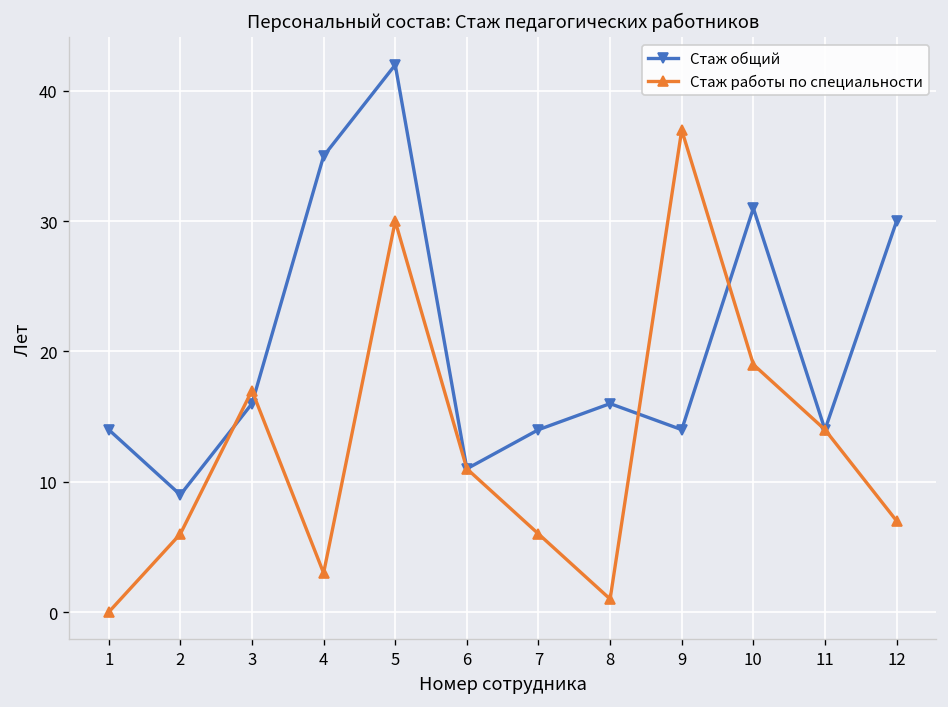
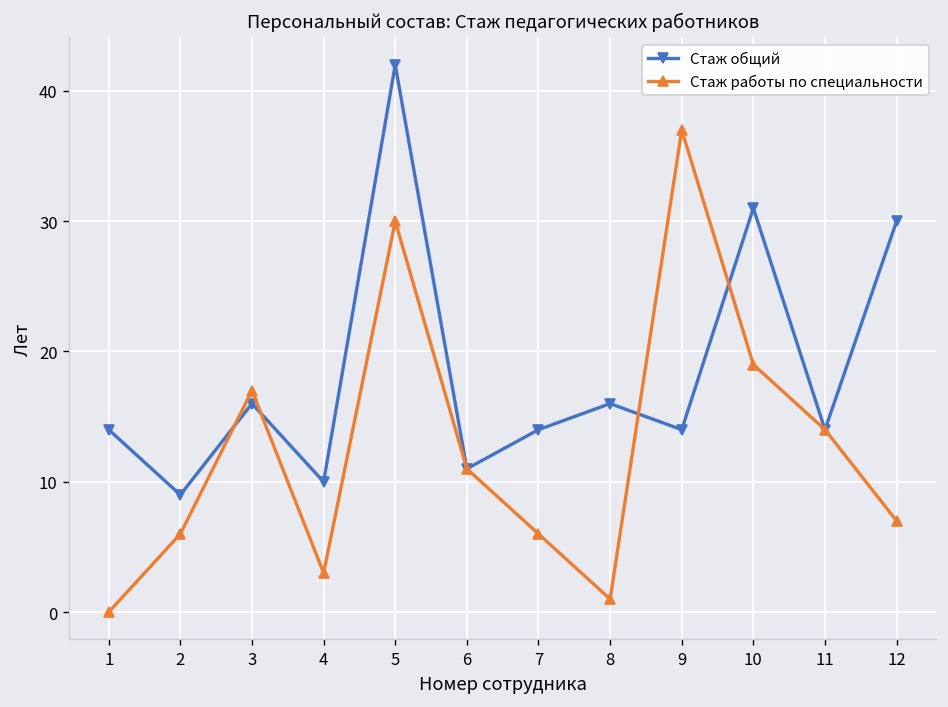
  {
    "Стаж общий": {
      "1": 14,
      "2": 9,
      "3": 16,
-     "4": 35,
+     "4": 10,
      "5": 42,
      "7": 14,
      "8": 16,
      "9": 14,
      "10": 31,
      "12": 30
    },
    "Стаж работы по специальности": {
      "1": 0,
      "2": 6,
      "3": 17,
      "4": 3,
      "5": 30,
      "7": 6,
      "8": 1,
      "9": 37,
      "10": 19,
      "12": 7
    }
  }
